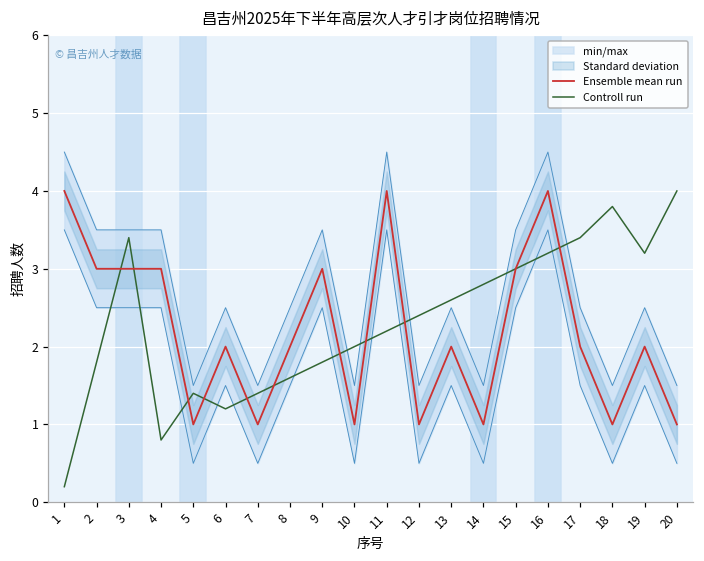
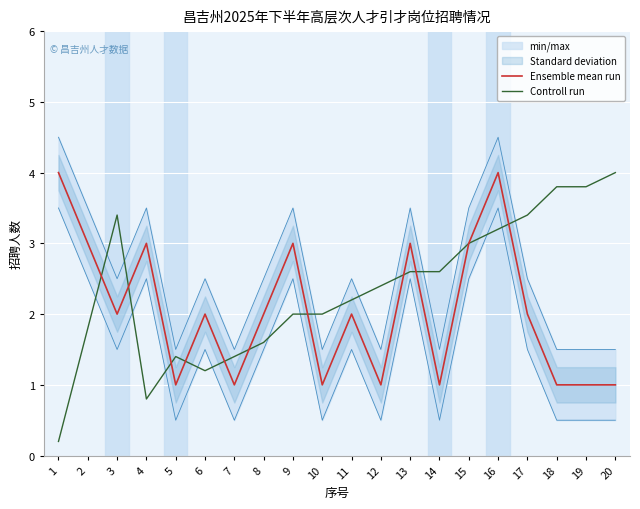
  {
    "Ensemble mean run": {
      "1": 4,
      "2": 3,
-     "3": 3,
+     "3": 2,
      "4": 3,
      "5": 1,
      "6": 2,
      "7": 1,
      "8": 2,
      "9": 3,
      "10": 1,
-     "11": 4,
+     "11": 2,
      "12": 1,
-     "13": 2,
+     "13": 3,
      "14": 1,
      "16": 4,
      "17": 2,
      "18": 1,
-     "19": 2,
+     "19": 1,
      "20": 1
    },
    "Controll run": {
      "1": 0.2,
      "2": 1.8,
      "3": 3.4,
      "4": 0.8,
      "5": 1.4,
      "6": 1.2,
      "7": 1.4,
      "8": 1.6,
-     "9": 1.8,
+     "9": 2.0,
      "10": 2.0,
      "11": 2.2,
      "12": 2.4,
      "13": 2.6,
-     "14": 2.8,
+     "14": 2.6,
      "16": 3.2,
      "17": 3.4,
      "18": 3.8,
-     "19": 3.2,
+     "19": 3.8,
      "20": 4.0
    }
  }
